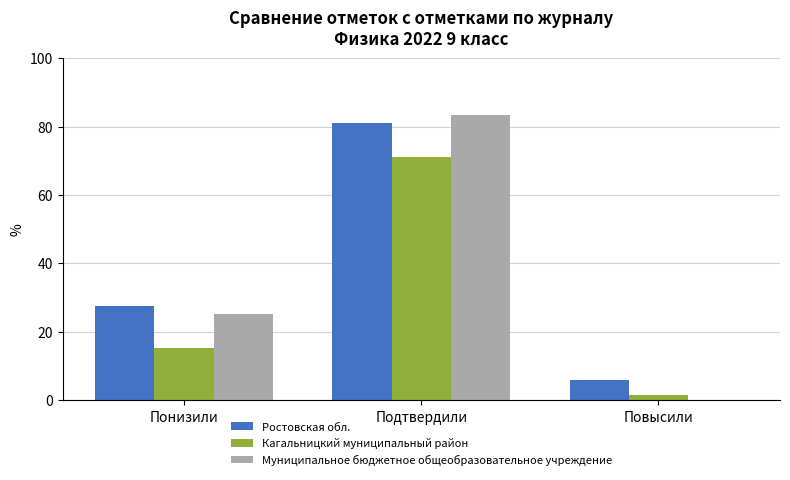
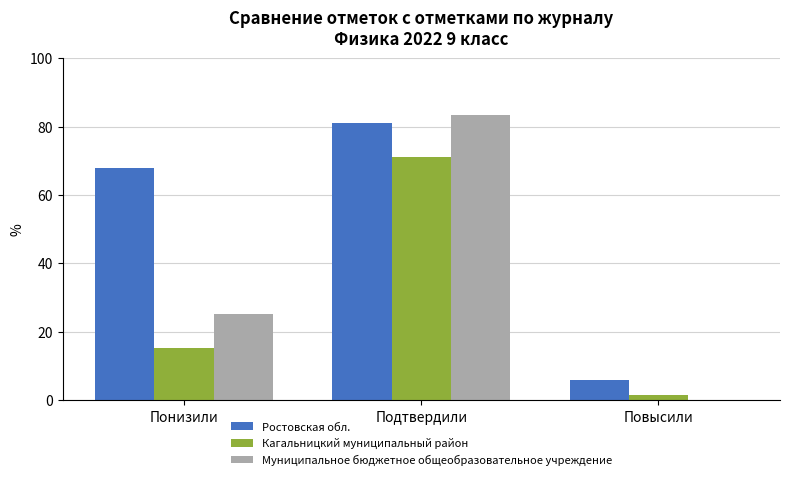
  {
    "Ростовская обл.": {
-     "Понизили": 28,
+     "Понизили": 68,
      "Подтвердили": 81,
      "Повысили": 6
    },
    "Кагальницкий муниципальный район": {
      "Понизили": 15,
      "Подтвердили": 71,
      "Повысили": 2
    },
    "Муниципальное бюджетное общеобразовательное учреждение": {
      "Понизили": 25,
      "Подтвердили": 83,
      "Повысили": 0
    }
  }
